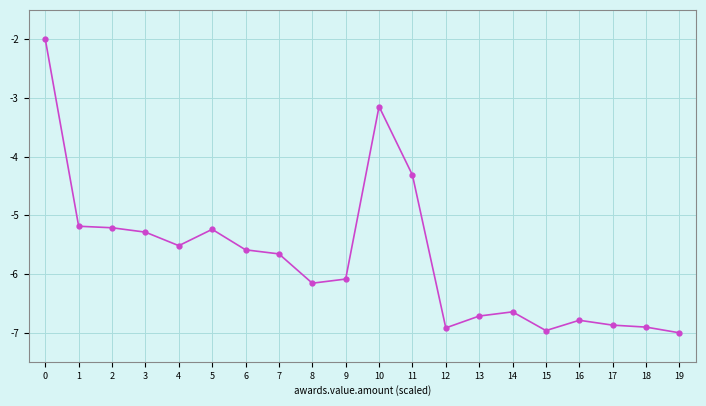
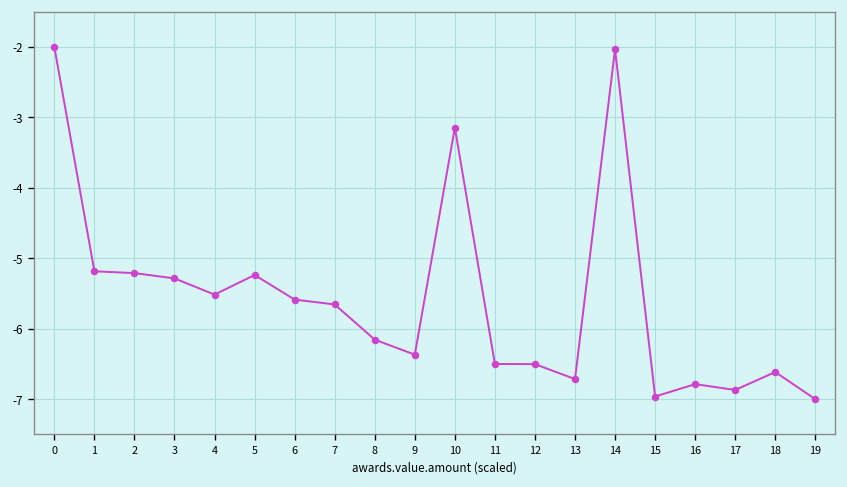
  {
    "0": -2.0,
    "1": -5.2,
    "2": -5.2,
    "3": -5.3,
    "4": -5.5,
    "5": -5.2,
    "6": -5.6,
    "7": -5.7,
    "8": -6.2,
-   "9": -6.1,
+   "9": -6.4,
    "10": -3.1,
-   "11": -4.3,
-   "12": -6.9,
+   "11": -6.5,
+   "12": -6.5,
    "13": -6.7,
-   "14": -6.6,
+   "14": -2.0,
    "15": -7.0,
    "16": -6.8,
    "17": -6.9,
-   "18": -6.9,
+   "18": -6.6,
    "19": -7.0
  }
